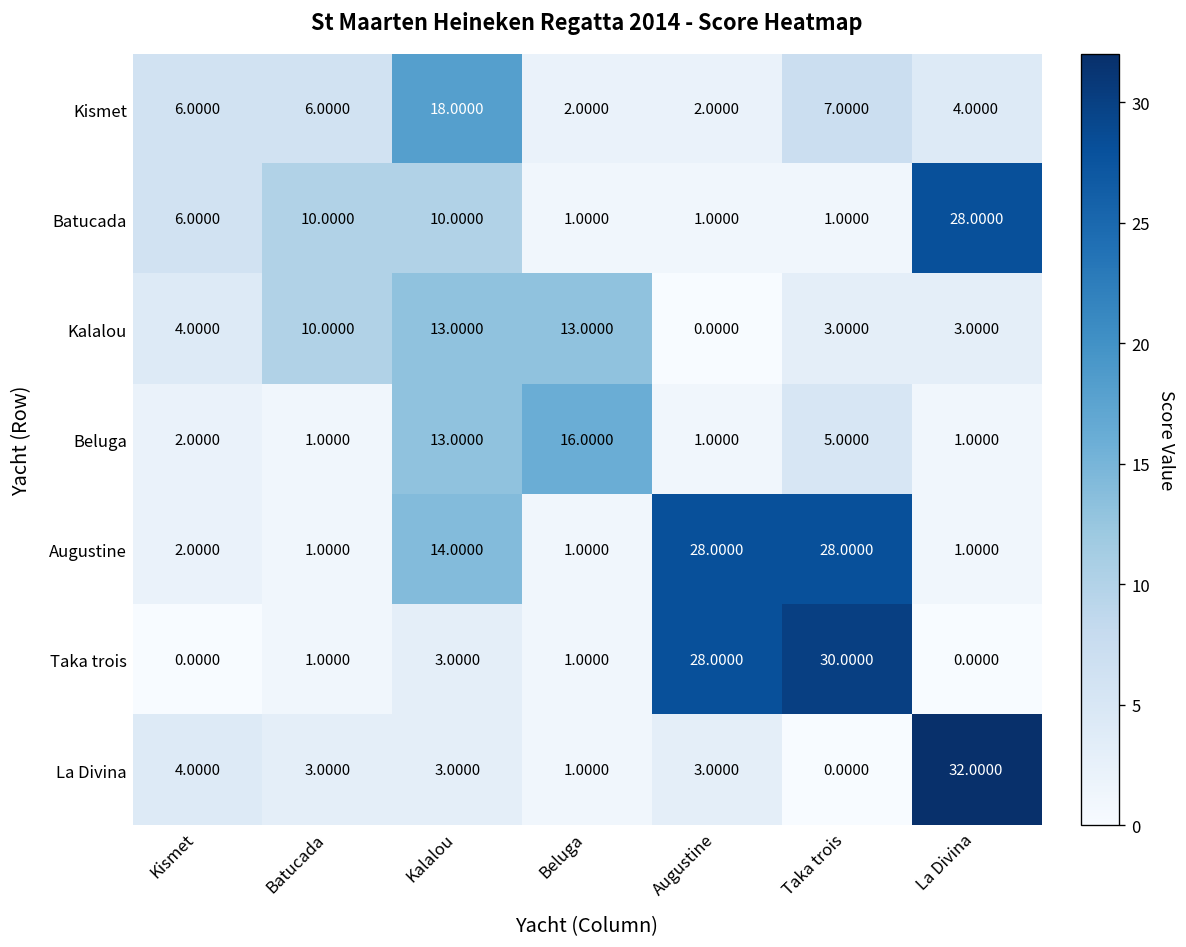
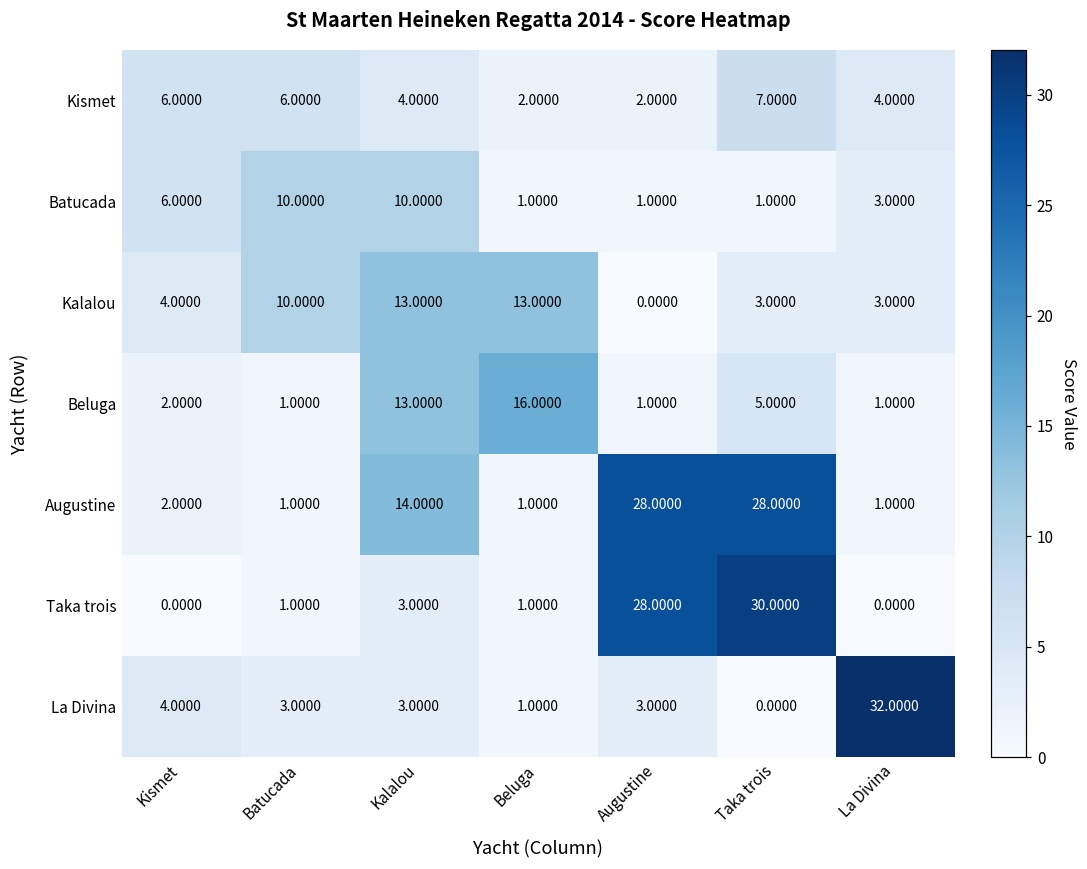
  {
    "Kismet": {
      "Kismet": 6.0000,
      "Batucada": 6.0000,
-     "Kalalou": 18.0000,
+     "Kalalou": 4.0000,
      "Beluga": 2.0000,
      "Augustine": 2.0000,
      "Taka trois": 7.0000,
      "La Divina": 4.0000
    },
    "Batucada": {
      "Kismet": 6.0000,
      "Batucada": 10.0000,
      "Kalalou": 10.0000,
      "Beluga": 1.0000,
      "Augustine": 1.0000,
      "Taka trois": 1.0000,
-     "La Divina": 28.0000
+     "La Divina": 3.0000
    },
    "Kalalou": {
      "Kismet": 4.0000,
      "Batucada": 10.0000,
      "Kalalou": 13.0000,
      "Beluga": 13.0000,
      "Augustine": 0.0000,
      "Taka trois": 3.0000,
      "La Divina": 3.0000
    },
    "Beluga": {
      "Kismet": 2.0000,
      "Batucada": 1.0000,
      "Kalalou": 13.0000,
      "Beluga": 16.0000,
      "Augustine": 1.0000,
      "Taka trois": 5.0000,
      "La Divina": 1.0000
    },
    "Augustine": {
      "Kismet": 2.0000,
      "Batucada": 1.0000,
      "Kalalou": 14.0000,
      "Beluga": 1.0000,
      "Augustine": 28.0000,
      "Taka trois": 28.0000,
      "La Divina": 1.0000
    },
    "Taka trois": {
      "Kismet": 0.0000,
      "Batucada": 1.0000,
      "Kalalou": 3.0000,
      "Beluga": 1.0000,
      "Augustine": 28.0000,
      "Taka trois": 30.0000,
      "La Divina": 0.0000
    },
    "La Divina": {
      "Kismet": 4.0000,
      "Batucada": 3.0000,
      "Kalalou": 3.0000,
      "Beluga": 1.0000,
      "Augustine": 3.0000,
      "Taka trois": 0.0000,
      "La Divina": 32.0000
    }
  }
